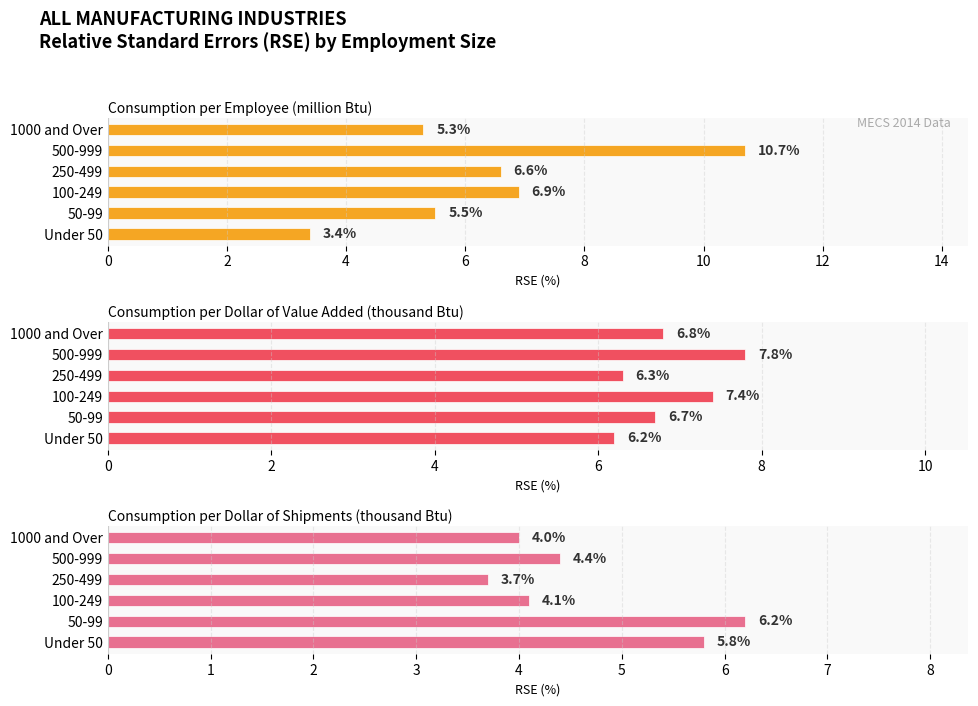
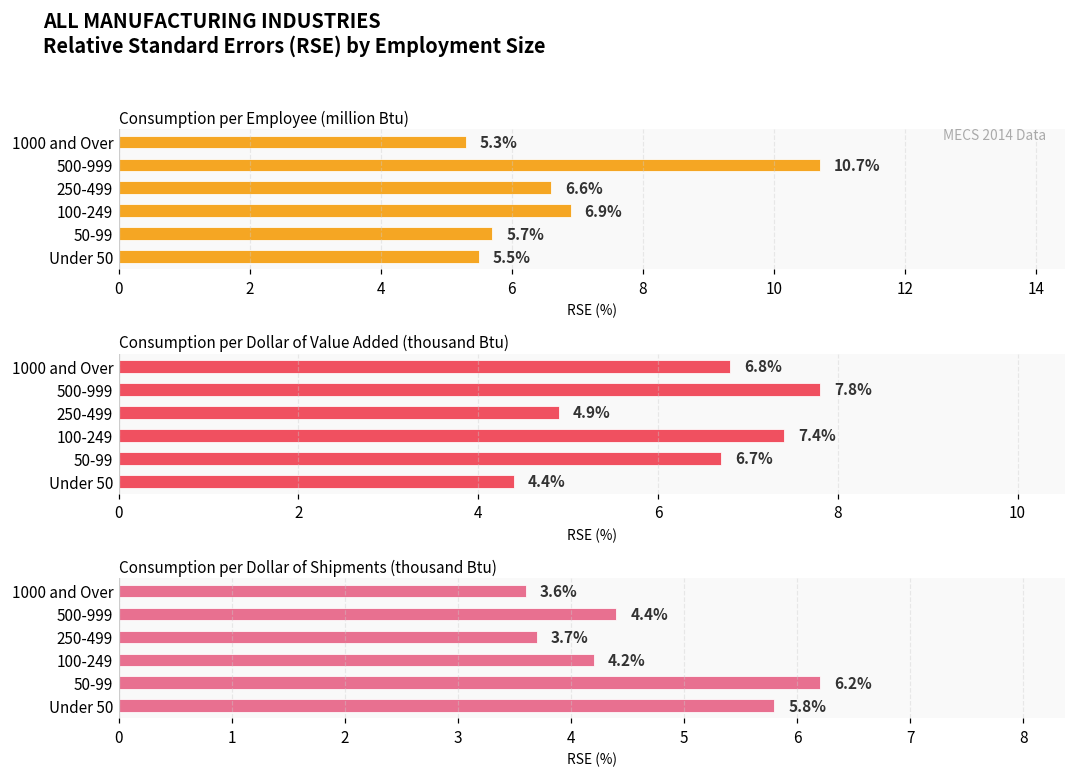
  {
    "Consumption per Employee (million Btu)": {
      "1000 and Over": "5.3%",
      "500-999": "10.7%",
      "250-499": "6.6%",
      "100-249": "6.9%",
-     "50-99": "5.5%",
-     "Under 50": "3.4%"
+     "50-99": "5.7%",
+     "Under 50": "5.5%"
    },
    "Consumption per Dollar of Value Added (thousand Btu)": {
      "1000 and Over": "6.8%",
      "500-999": "7.8%",
-     "250-499": "6.3%",
+     "250-499": "4.9%",
      "100-249": "7.4%",
      "50-99": "6.7%",
-     "Under 50": "6.2%"
+     "Under 50": "4.4%"
    },
    "Consumption per Dollar of Shipments (thousand Btu)": {
-     "1000 and Over": "4.0%",
+     "1000 and Over": "3.6%",
      "500-999": "4.4%",
      "250-499": "3.7%",
-     "100-249": "4.1%",
+     "100-249": "4.2%",
      "50-99": "6.2%",
      "Under 50": "5.8%"
    }
  }
